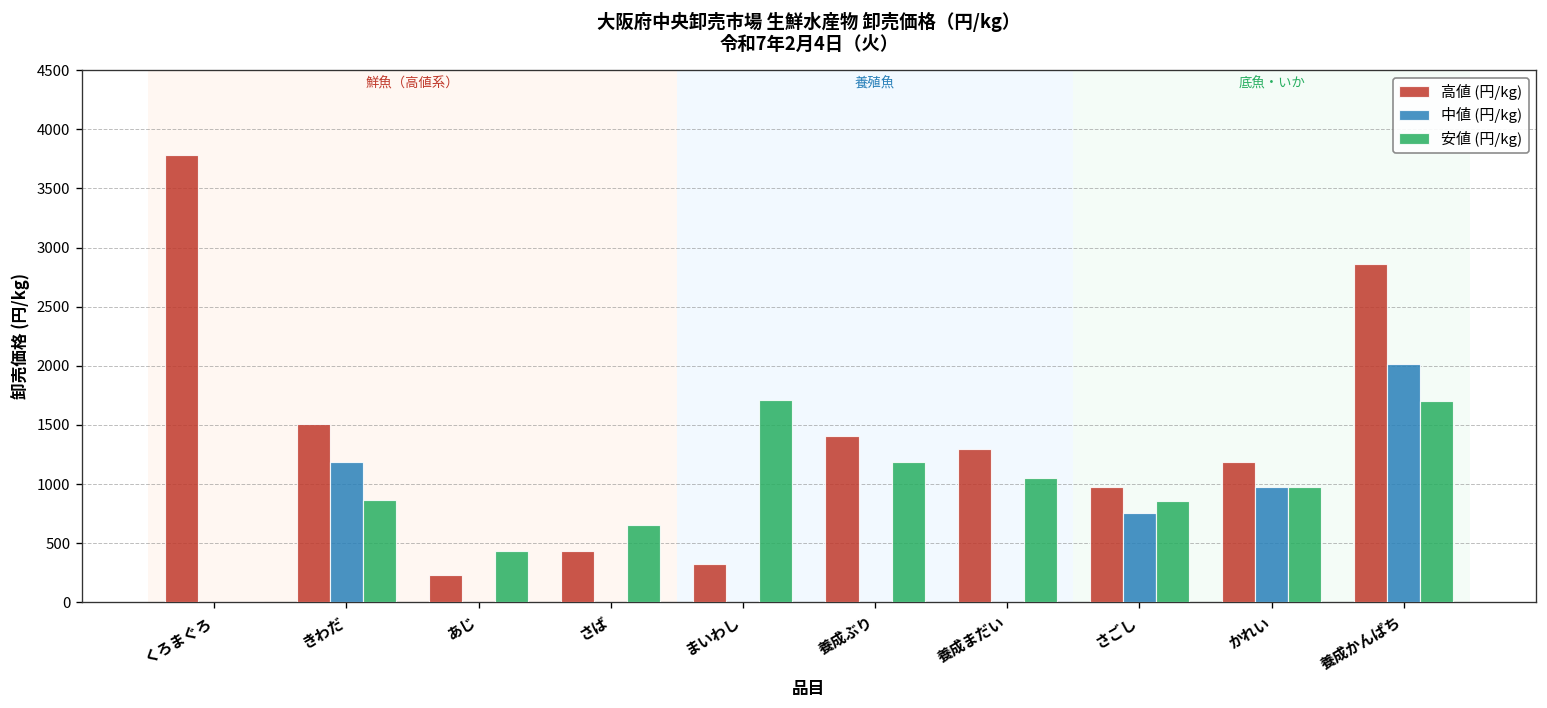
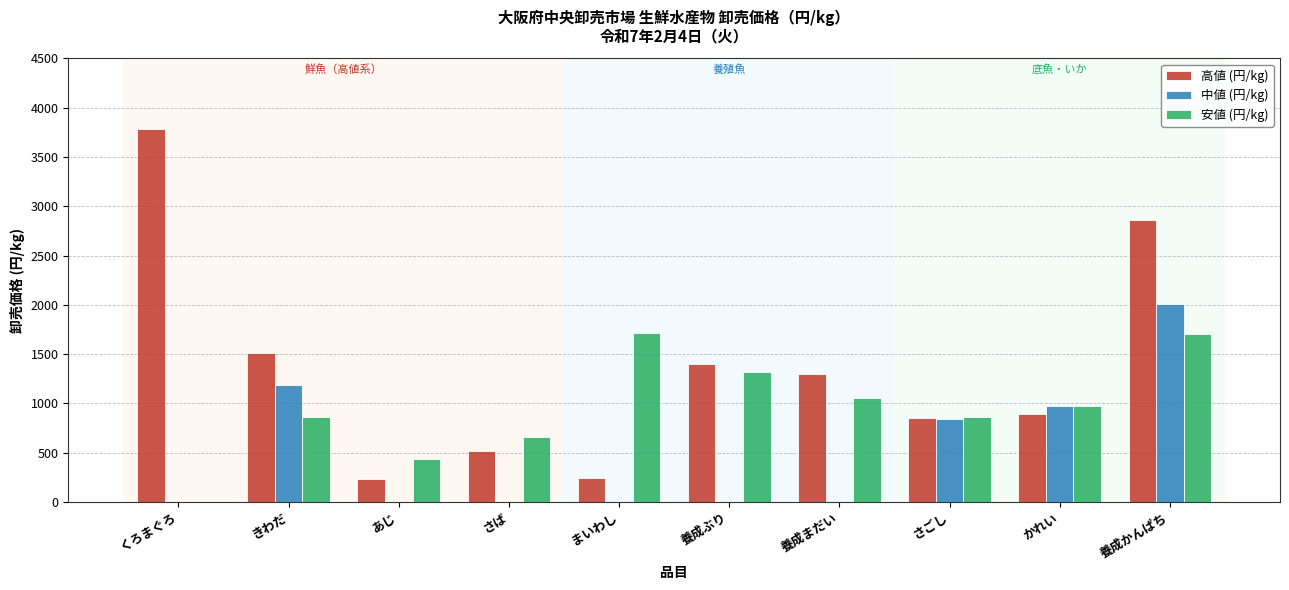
  {
    "高値 (円/kg)": {
      "くろまぐろ": 3800,
      "きわだ": 1500,
      "あじ": 200,
-     "さば": 400,
-     "まいわし": 300,
+     "さば": 500,
+     "まいわし": 200,
      "養成ぶり": 1400,
      "養成まだい": 1300,
-     "さごし": 1000,
-     "かれい": 1200,
+     "さごし": 900,
+     "かれい": 900,
      "養成かんぱち": 2900
    },
    "中値 (円/kg)": {
      "くろまぐろ": 0,
      "きわだ": 1200,
      "あじ": 0,
      "さば": 0,
      "まいわし": 0,
      "養成ぶり": 0,
      "養成まだい": 0,
-     "さごし": 760,
+     "さごし": 840,
      "かれい": 1000,
      "養成かんぱち": 2000
    },
    "安値 (円/kg)": {
      "くろまぐろ": 0,
      "きわだ": 900,
      "あじ": 400,
      "さば": 700,
      "まいわし": 1700,
-     "養成ぶり": 1200,
+     "養成ぶり": 1300,
      "養成まだい": 1100,
      "さごし": 900,
      "かれい": 1000,
      "養成かんぱち": 1700
    }
  }
